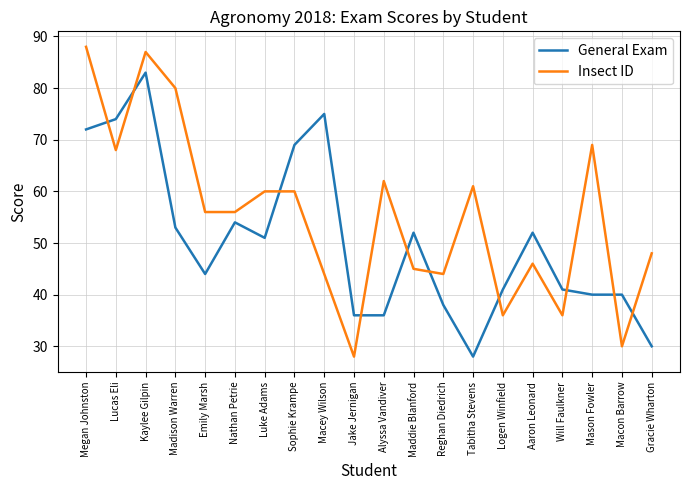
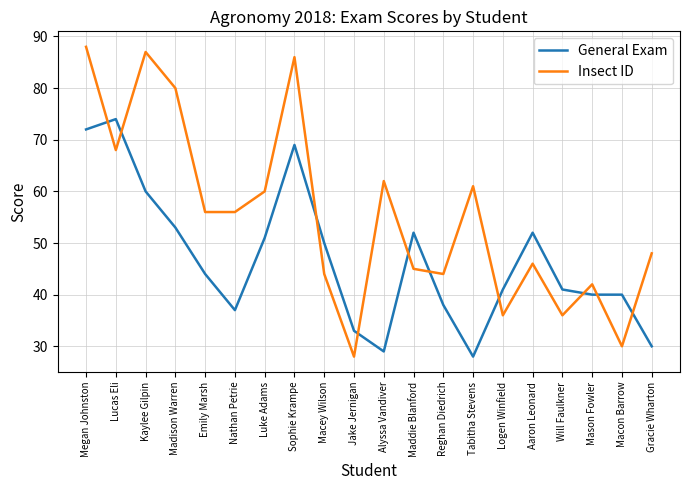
  {
    "General Exam": {
      "Megan Johnston": 72,
      "Lucas Eli": 74,
-     "Kaylee Gilpin": 83,
+     "Kaylee Gilpin": 60,
      "Madison Warren": 53,
      "Emily Marsh": 44,
-     "Nathan Petrie": 54,
+     "Nathan Petrie": 37,
      "Luke Adams": 51,
      "Sophie Krampe": 69,
-     "Macey Wilson": 75,
-     "Jake Jernigan": 36,
-     "Alyssa Vandiver": 36,
+     "Macey Wilson": 50,
+     "Jake Jernigan": 33,
+     "Alyssa Vandiver": 29,
      "Maddie Blanford": 52,
      "Reghan Diedrich": 38,
      "Tabitha Stevens": 28,
      "Logen Winfield": 41,
      "Aaron Leonard": 52,
      "Will Faulkner": 41,
      "Mason Fowler": 40,
      "Macon Barrow": 40,
      "Gracie Wharton": 30
    },
    "Insect ID": {
      "Megan Johnston": 88,
      "Lucas Eli": 68,
      "Kaylee Gilpin": 87,
      "Madison Warren": 80,
      "Emily Marsh": 56,
      "Nathan Petrie": 56,
      "Luke Adams": 60,
-     "Sophie Krampe": 60,
+     "Sophie Krampe": 86,
      "Macey Wilson": 44,
      "Jake Jernigan": 28,
      "Alyssa Vandiver": 62,
      "Maddie Blanford": 45,
      "Reghan Diedrich": 44,
      "Tabitha Stevens": 61,
      "Logen Winfield": 36,
      "Aaron Leonard": 46,
      "Will Faulkner": 36,
-     "Mason Fowler": 69,
+     "Mason Fowler": 42,
      "Macon Barrow": 30,
      "Gracie Wharton": 48
    }
  }
